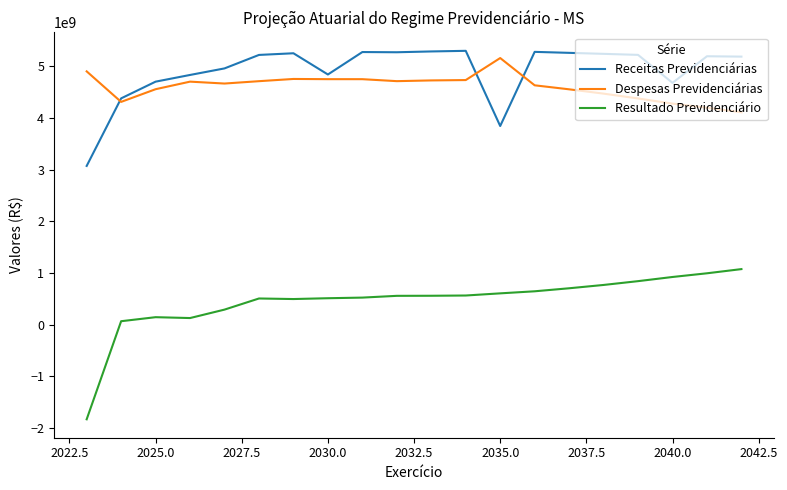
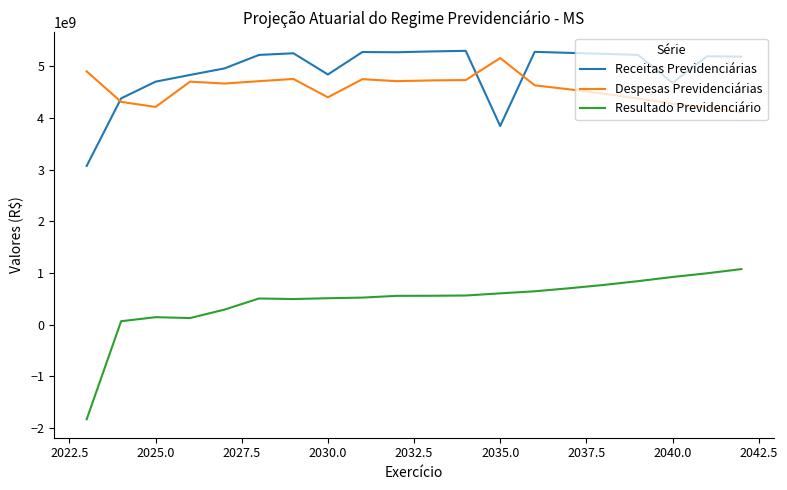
  {
    "Receitas Previdenciárias": {
      "2025.0": 4700000000,
      "2030.0": 4800000000,
      "2035.0": 3800000000
    },
    "Despesas Previdenciárias": {
-     "2025.0": 4600000000,
-     "2030.0": 4800000000,
+     "2025.0": 4200000000,
+     "2030.0": 4400000000,
      "2035.0": 5200000000
    },
    "Resultado Previdenciário": {
      "2025.0": 100000000,
      "2030.0": 500000000,
      "2035.0": 600000000,
      "2040.0": 900000000
    }
  }
